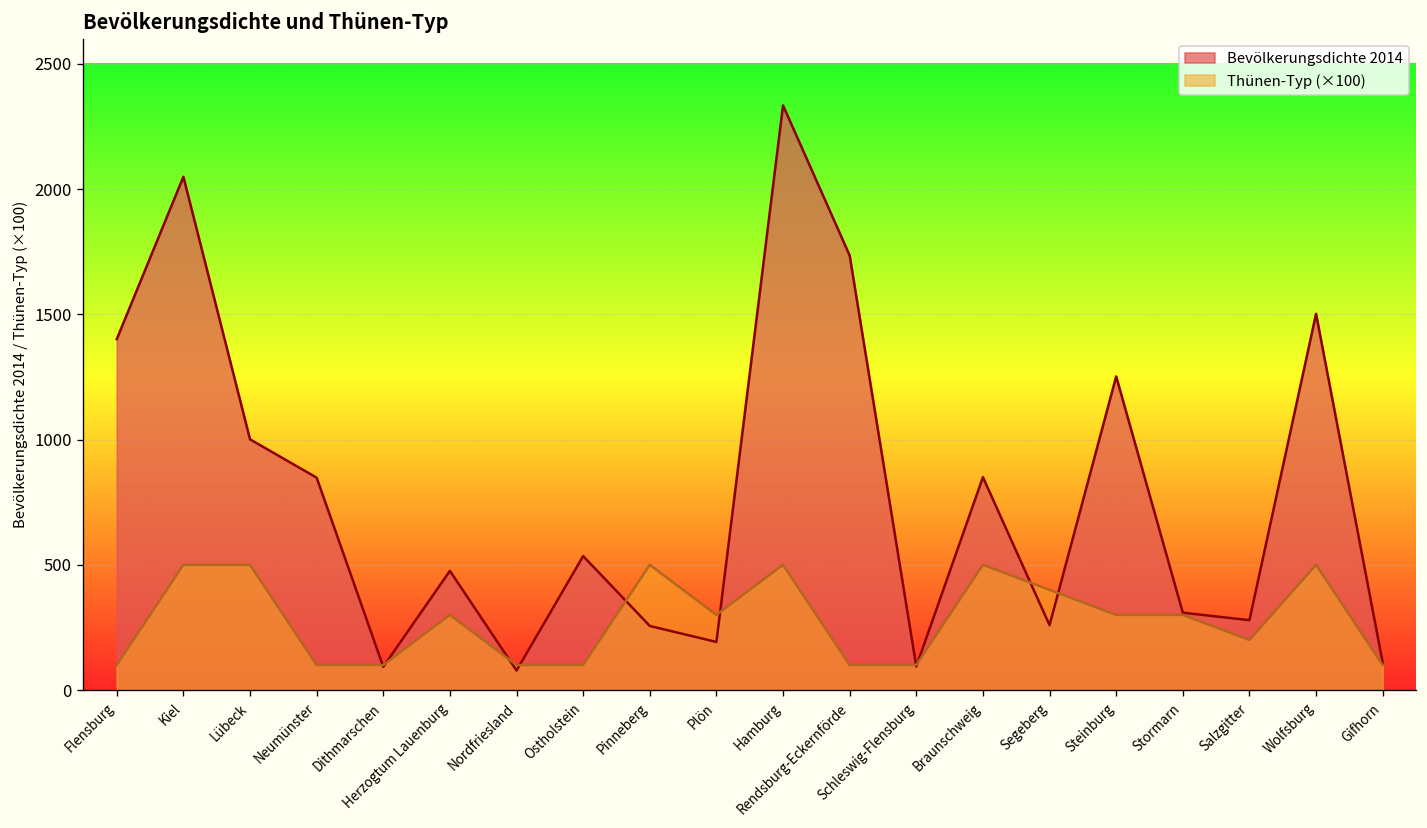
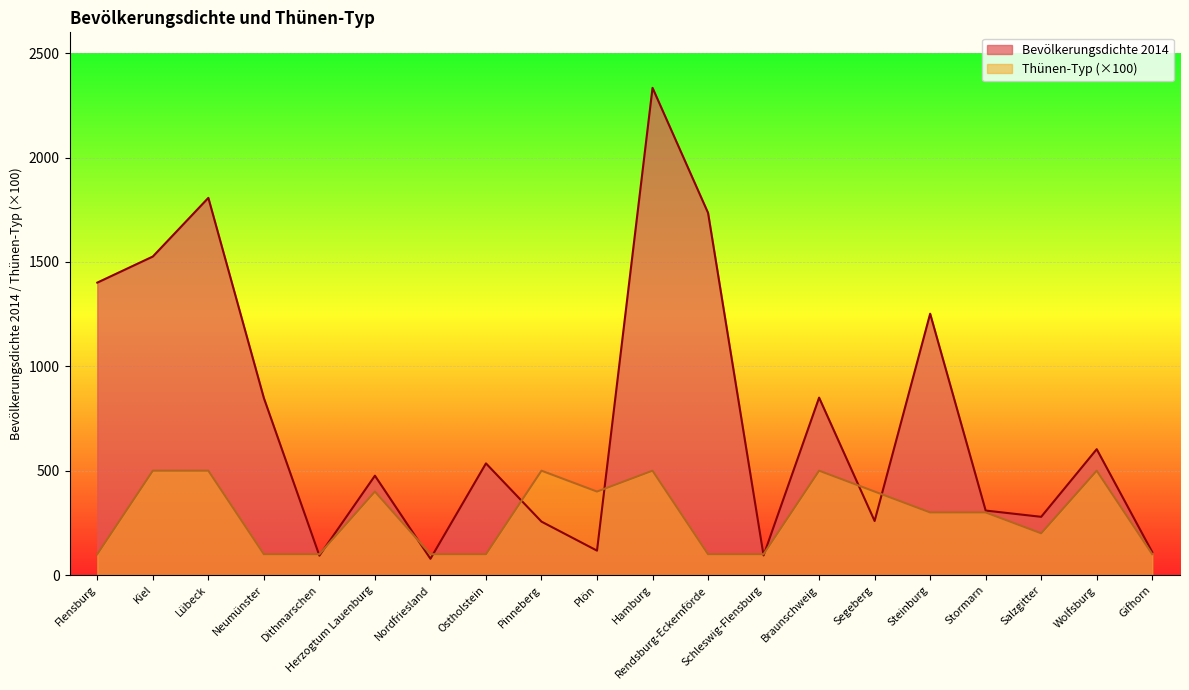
  {
    "Bevölkerungsdichte 2014": {
      "Flensburg": 1400,
-     "Kiel": 2050,
-     "Lübeck": 1000,
+     "Kiel": 1530,
+     "Lübeck": 1810,
      "Neumünster": 850,
      "Herzogtum Lauenburg": 480,
      "Nordfriesland": 80,
      "Ostholstein": 540,
      "Pinneberg": 260,
-     "Plön": 190,
+     "Plön": 120,
      "Hamburg": 2330,
      "Rendsburg-Eckernförde": 1740,
      "Braunschweig": 850,
      "Segeberg": 260,
      "Steinburg": 1250,
      "Salzgitter": 280,
-     "Wolfsburg": 1500
+     "Wolfsburg": 600
    },
    "Thünen-Typ (×100)": {
      "Flensburg": 100,
      "Kiel": 500,
      "Lübeck": 500,
      "Neumünster": 100,
-     "Herzogtum Lauenburg": 300,
+     "Herzogtum Lauenburg": 400,
      "Nordfriesland": 100,
      "Ostholstein": 100,
      "Pinneberg": 500,
-     "Plön": 300,
+     "Plön": 400,
      "Hamburg": 500,
      "Rendsburg-Eckernförde": 100,
      "Braunschweig": 500,
      "Segeberg": 400,
      "Steinburg": 300,
      "Salzgitter": 200,
      "Wolfsburg": 500
    }
  }
